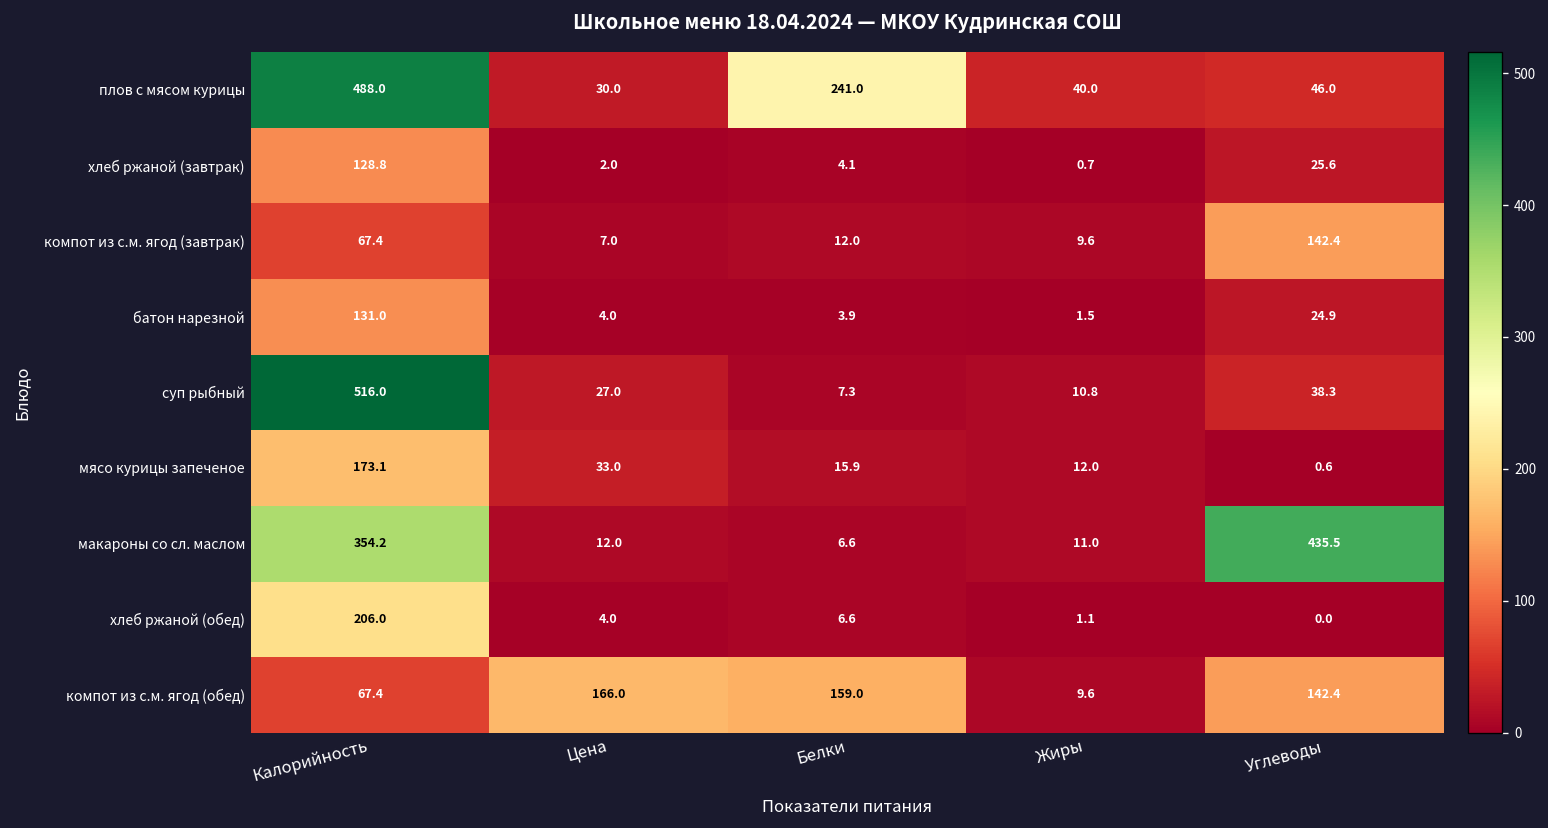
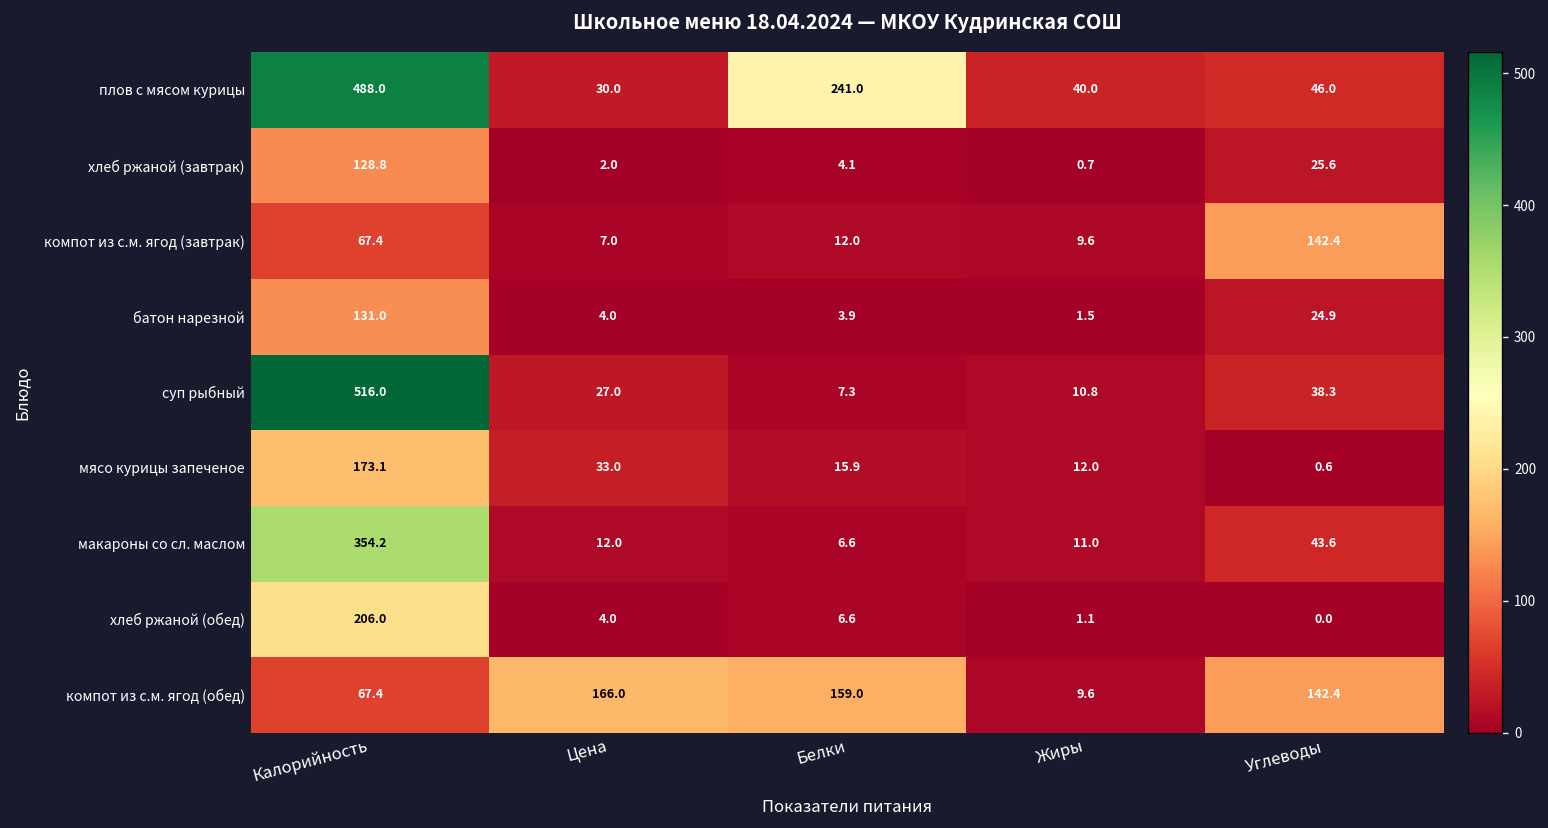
  {
    "плов с мясом курицы": {
      "Калорийность": 488.0,
      "Цена": 30.0,
      "Белки": 241.0,
      "Жиры": 40.0,
      "Углеводы": 46.0
    },
    "хлеб ржаной (завтрак)": {
      "Калорийность": 128.8,
      "Цена": 2.0,
      "Белки": 4.1,
      "Жиры": 0.7,
      "Углеводы": 25.6
    },
    "компот из с.м. ягод (завтрак)": {
      "Калорийность": 67.4,
      "Цена": 7.0,
      "Белки": 12.0,
      "Жиры": 9.6,
      "Углеводы": 142.4
    },
    "батон нарезной": {
      "Калорийность": 131.0,
      "Цена": 4.0,
      "Белки": 3.9,
      "Жиры": 1.5,
      "Углеводы": 24.9
    },
    "суп рыбный": {
      "Калорийность": 516.0,
      "Цена": 27.0,
      "Белки": 7.3,
      "Жиры": 10.8,
      "Углеводы": 38.3
    },
    "мясо курицы запеченое": {
      "Калорийность": 173.1,
      "Цена": 33.0,
      "Белки": 15.9,
      "Жиры": 12.0,
      "Углеводы": 0.6
    },
    "макароны со сл. маслом": {
      "Калорийность": 354.2,
      "Цена": 12.0,
      "Белки": 6.6,
      "Жиры": 11.0,
-     "Углеводы": 435.5
+     "Углеводы": 43.6
    },
    "хлеб ржаной (обед)": {
      "Калорийность": 206.0,
      "Цена": 4.0,
      "Белки": 6.6,
      "Жиры": 1.1,
      "Углеводы": 0.0
    },
    "компот из с.м. ягод (обед)": {
      "Калорийность": 67.4,
      "Цена": 166.0,
      "Белки": 159.0,
      "Жиры": 9.6,
      "Углеводы": 142.4
    }
  }
